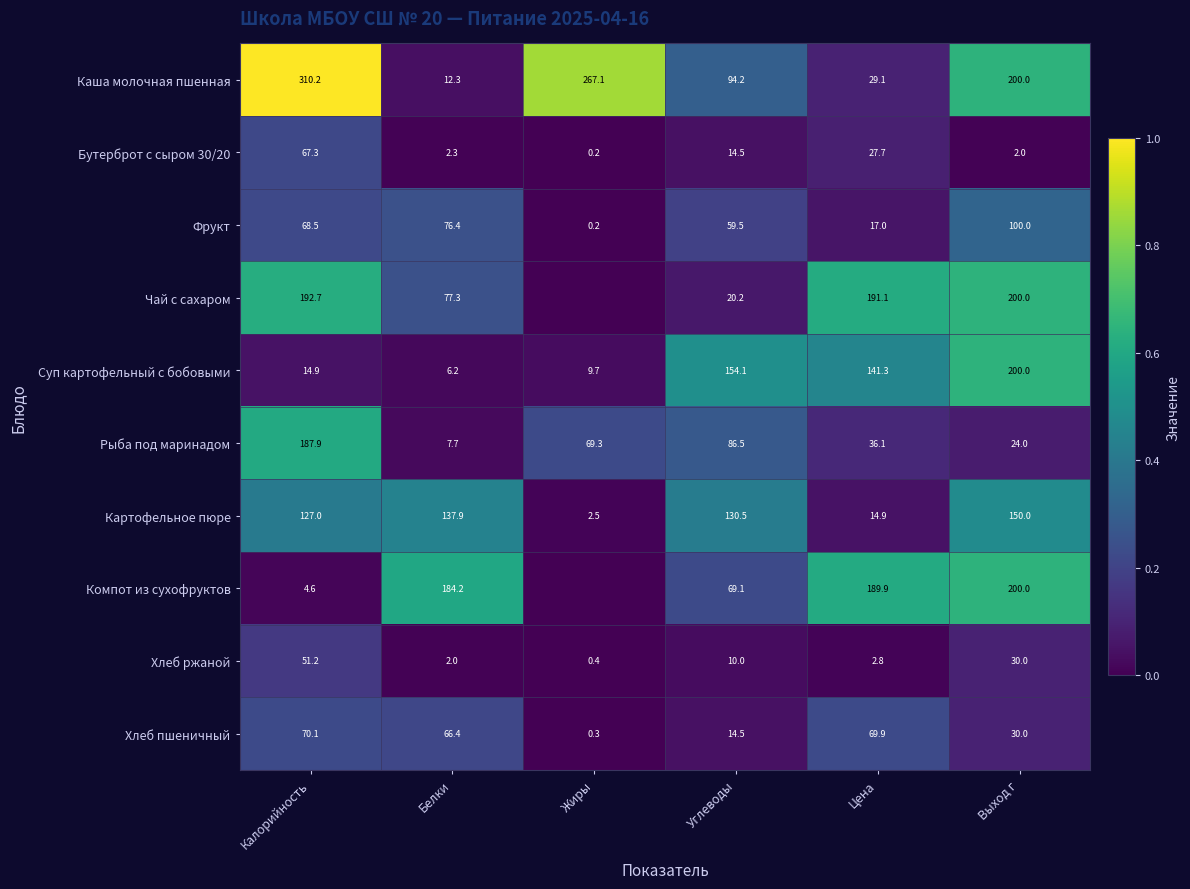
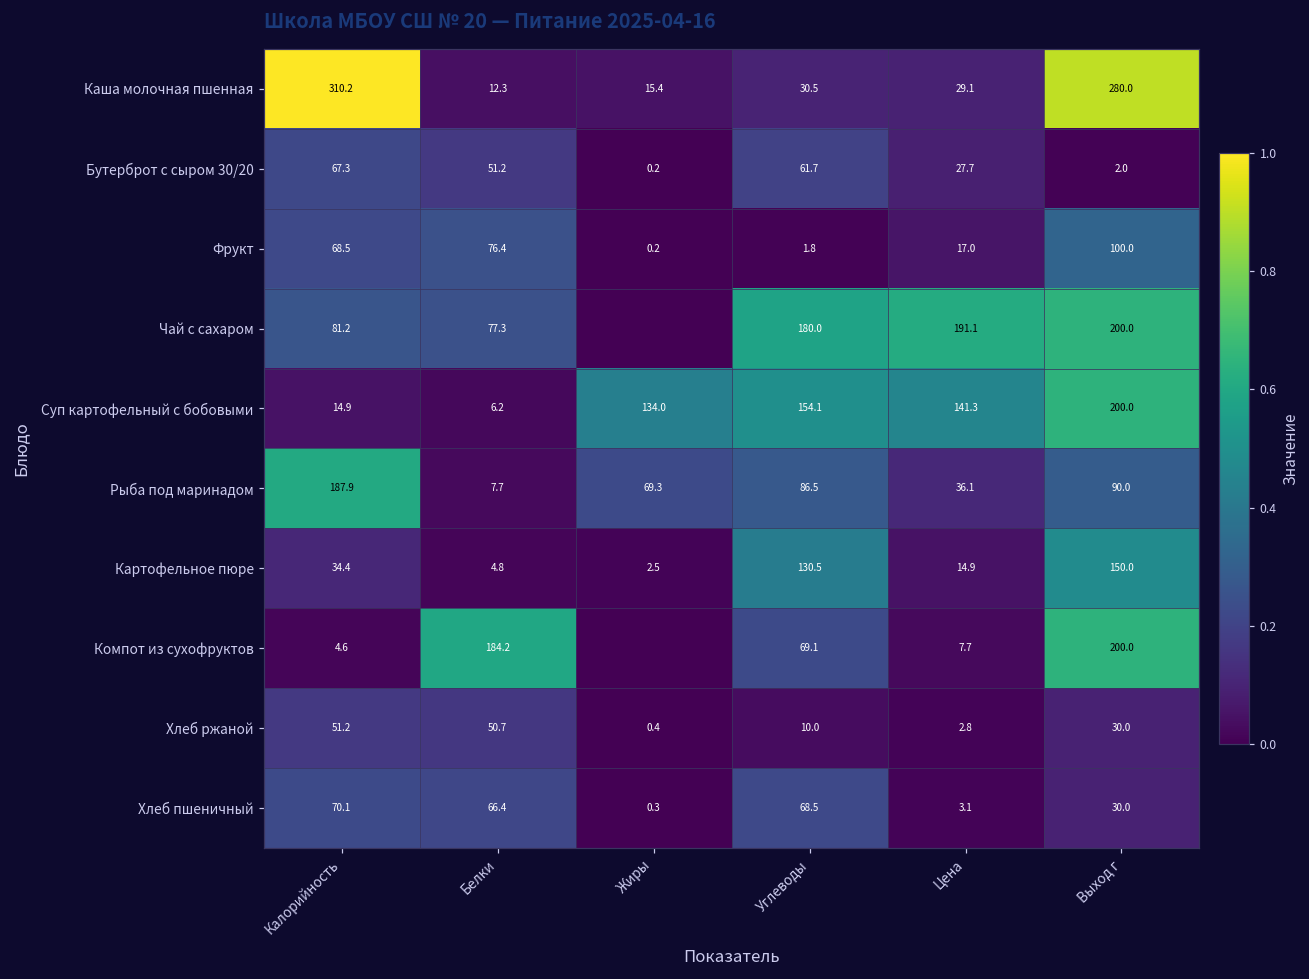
  {
    "Каша молочная пшенная": {
      "Калорийность": 310.2,
      "Белки": 12.3,
-     "Жиры": 267.1,
-     "Углеводы": 94.2,
+     "Жиры": 15.4,
+     "Углеводы": 30.5,
      "Цена": 29.1,
-     "Выход г": 200.0
+     "Выход г": 280.0
    },
    "Бутерброт с сыром 30/20": {
      "Калорийность": 67.3,
-     "Белки": 2.3,
+     "Белки": 51.2,
      "Жиры": 0.2,
-     "Углеводы": 14.5,
+     "Углеводы": 61.7,
      "Цена": 27.7,
      "Выход г": 2.0
    },
    "Фрукт": {
      "Калорийность": 68.5,
      "Белки": 76.4,
      "Жиры": 0.2,
-     "Углеводы": 59.5,
+     "Углеводы": 1.8,
      "Цена": 17.0,
      "Выход г": 100.0
    },
    "Чай с сахаром": {
-     "Калорийность": 192.7,
+     "Калорийность": 81.2,
      "Белки": 77.3,
-     "Углеводы": 20.2,
+     "Углеводы": 180.0,
      "Цена": 191.1,
      "Выход г": 200.0
    },
    "Суп картофельный с бобовыми": {
      "Калорийность": 14.9,
      "Белки": 6.2,
-     "Жиры": 9.7,
+     "Жиры": 134.0,
      "Углеводы": 154.1,
      "Цена": 141.3,
      "Выход г": 200.0
    },
    "Рыба под маринадом": {
      "Калорийность": 187.9,
      "Белки": 7.7,
      "Жиры": 69.3,
      "Углеводы": 86.5,
      "Цена": 36.1,
-     "Выход г": 24.0
+     "Выход г": 90.0
    },
    "Картофельное пюре": {
-     "Калорийность": 127.0,
-     "Белки": 137.9,
+     "Калорийность": 34.4,
+     "Белки": 4.8,
      "Жиры": 2.5,
      "Углеводы": 130.5,
      "Цена": 14.9,
      "Выход г": 150.0
    },
    "Компот из сухофруктов": {
      "Калорийность": 4.6,
      "Белки": 184.2,
      "Углеводы": 69.1,
-     "Цена": 189.9,
+     "Цена": 7.7,
      "Выход г": 200.0
    },
    "Хлеб ржаной": {
      "Калорийность": 51.2,
-     "Белки": 2.0,
+     "Белки": 50.7,
      "Жиры": 0.4,
      "Углеводы": 10.0,
      "Цена": 2.8,
      "Выход г": 30.0
    },
    "Хлеб пшеничный": {
      "Калорийность": 70.1,
      "Белки": 66.4,
      "Жиры": 0.3,
-     "Углеводы": 14.5,
-     "Цена": 69.9,
+     "Углеводы": 68.5,
+     "Цена": 3.1,
      "Выход г": 30.0
    }
  }
